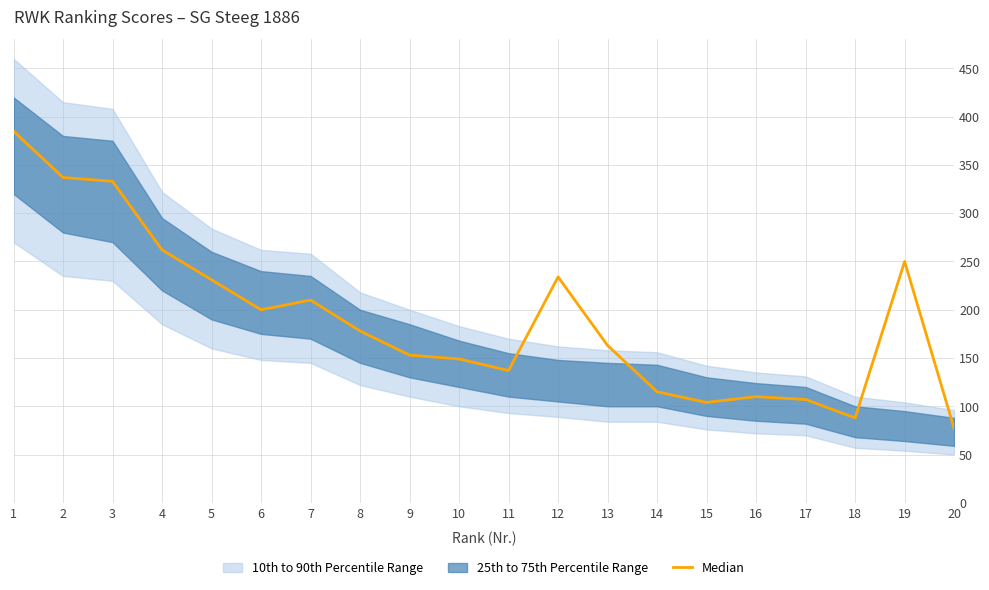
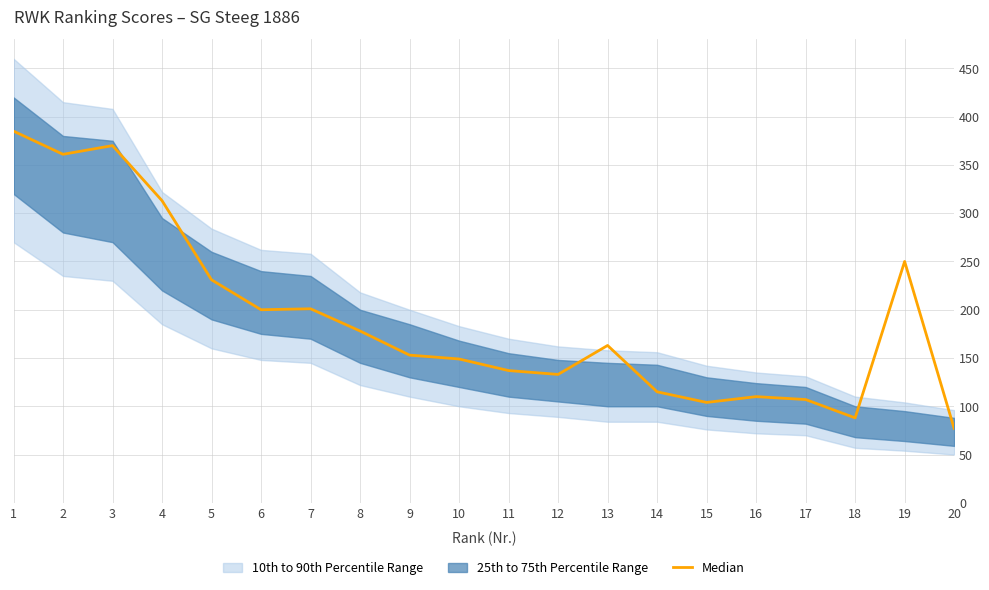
  {
    "Median": {
      "1": 390,
-     "2": 340,
-     "3": 330,
-     "4": 260,
+     "2": 360,
+     "3": 370,
+     "4": 310,
      "5": 230,
      "6": 200,
-     "7": 210,
+     "7": 200,
      "8": 180,
      "9": 150,
      "10": 150,
      "11": 140,
-     "12": 230,
+     "12": 130,
      "13": 160,
      "14": 120,
      "15": 100,
      "16": 110,
      "17": 110,
      "18": 90,
      "19": 250,
      "20": 80
    }
  }
